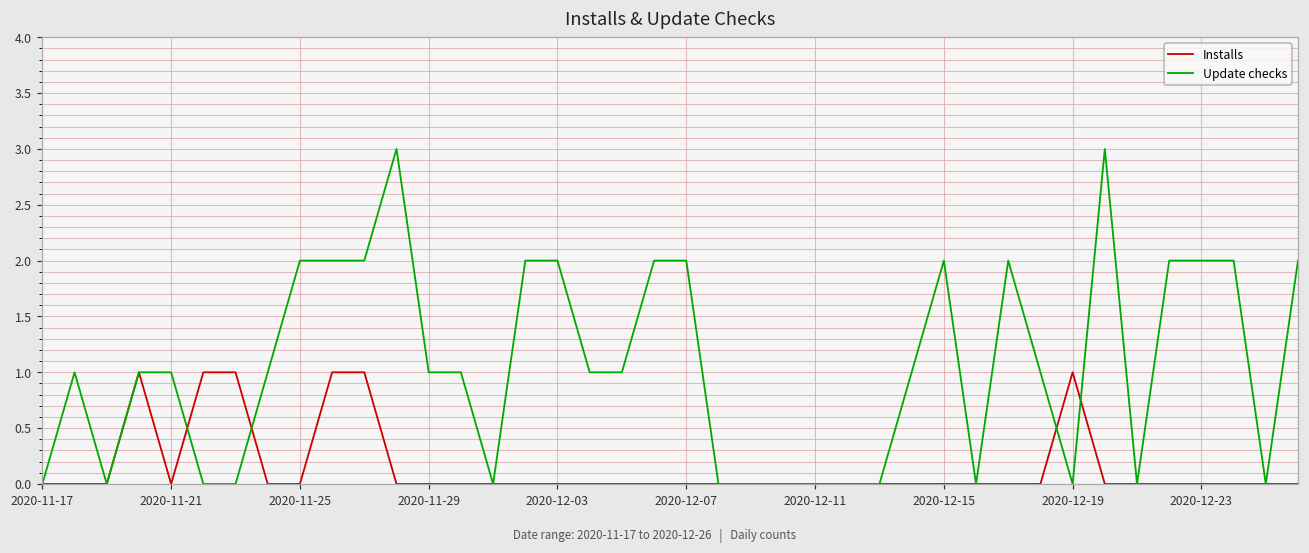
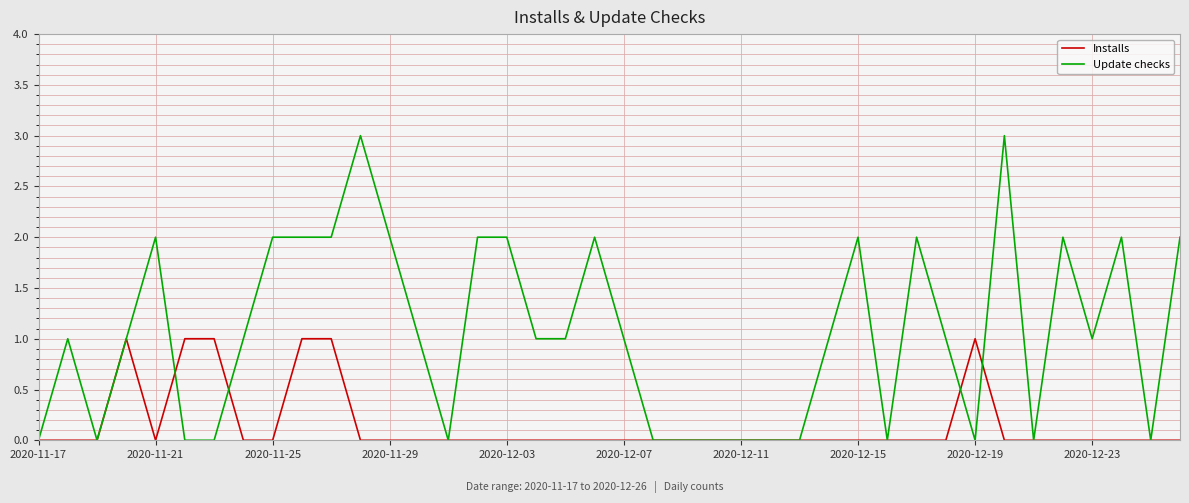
  {
    "Installs": {
      "2020-11-21": 0,
      "2020-11-25": 0,
      "2020-11-29": 0,
      "2020-12-03": 0,
      "2020-12-07": 0,
      "2020-12-15": 0,
      "2020-12-19": 1,
      "2020-12-23": 0
    },
    "Update checks": {
-     "2020-11-21": 1,
+     "2020-11-21": 2,
      "2020-11-25": 2,
-     "2020-11-29": 1,
+     "2020-11-29": 2,
      "2020-12-03": 2,
-     "2020-12-07": 2,
+     "2020-12-07": 1,
      "2020-12-15": 2,
      "2020-12-19": 0,
-     "2020-12-23": 2
+     "2020-12-23": 1
    }
  }
